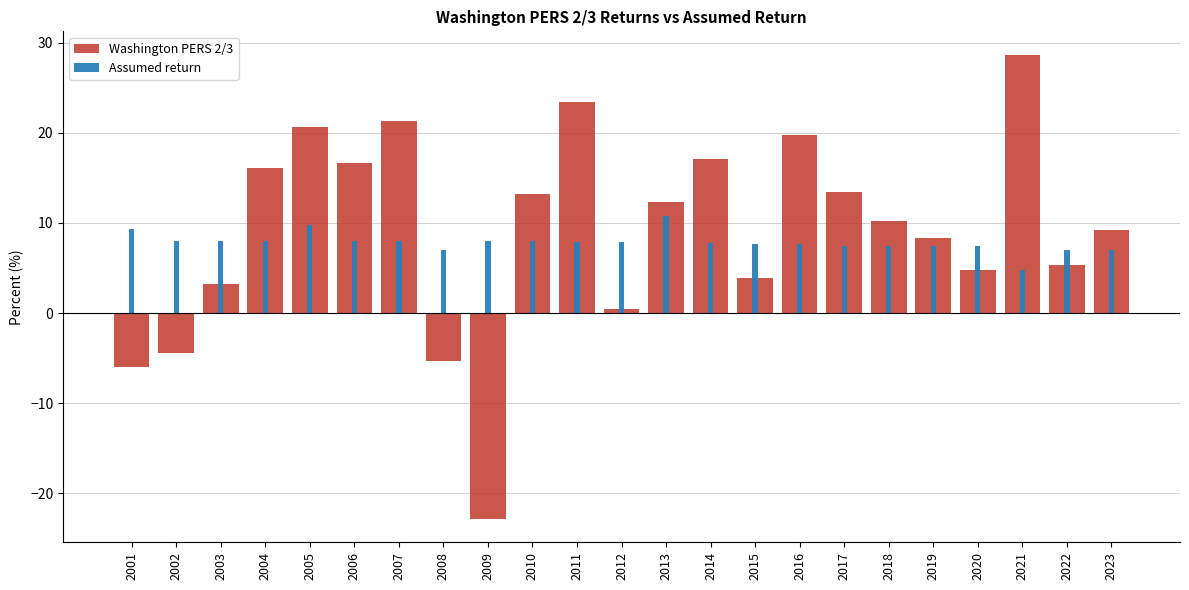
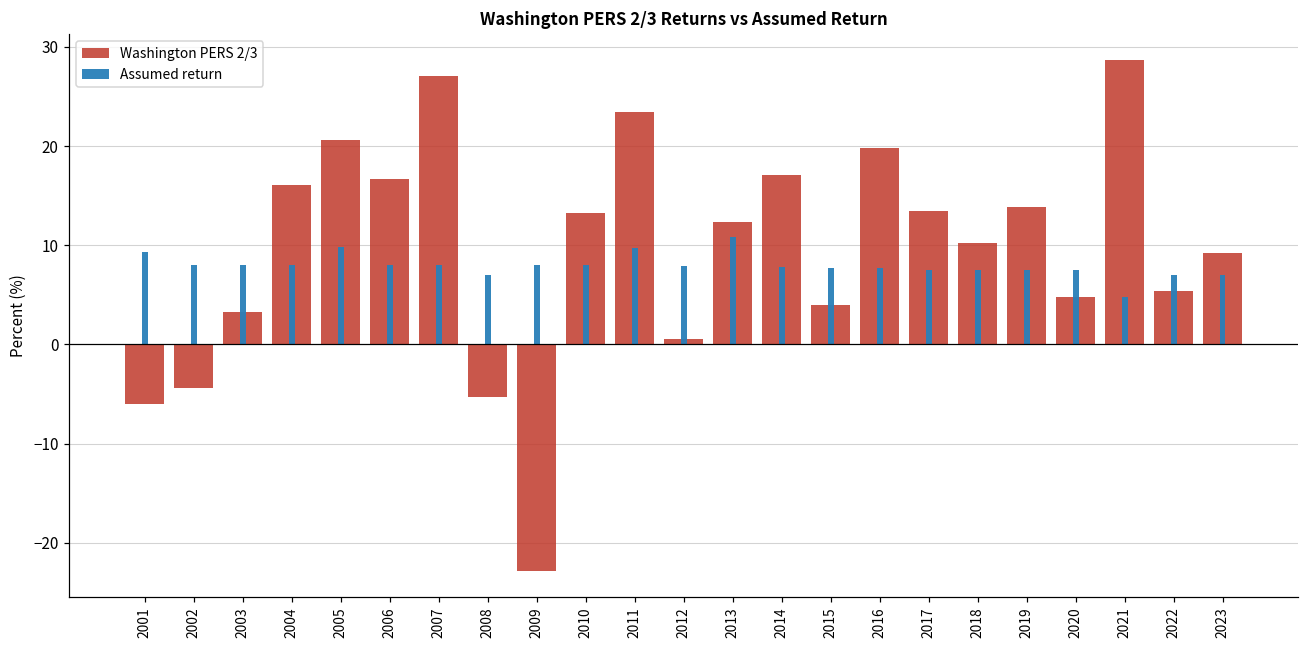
  {
    "Washington PERS 2/3": {
      "2001": -6,
      "2002": -4,
      "2004": 16,
      "2005": 21,
      "2006": 17,
-     "2007": 21,
+     "2007": 27,
      "2008": -5,
      "2009": -23,
      "2010": 13,
      "2011": 23,
      "2013": 12,
      "2014": 17,
      "2016": 20,
      "2017": 13,
      "2018": 10,
-     "2019": 8,
+     "2019": 14,
      "2021": 29,
      "2023": 9
    },
    "Assumed return": {
      "2001": 9,
      "2002": 8,
      "2003": 8,
      "2008": 7,
      "2009": 8,
-     "2011": 8,
+     "2011": 10,
      "2012": 8,
      "2015": 8,
      "2020": 8,
      "2022": 7
    }
  }
